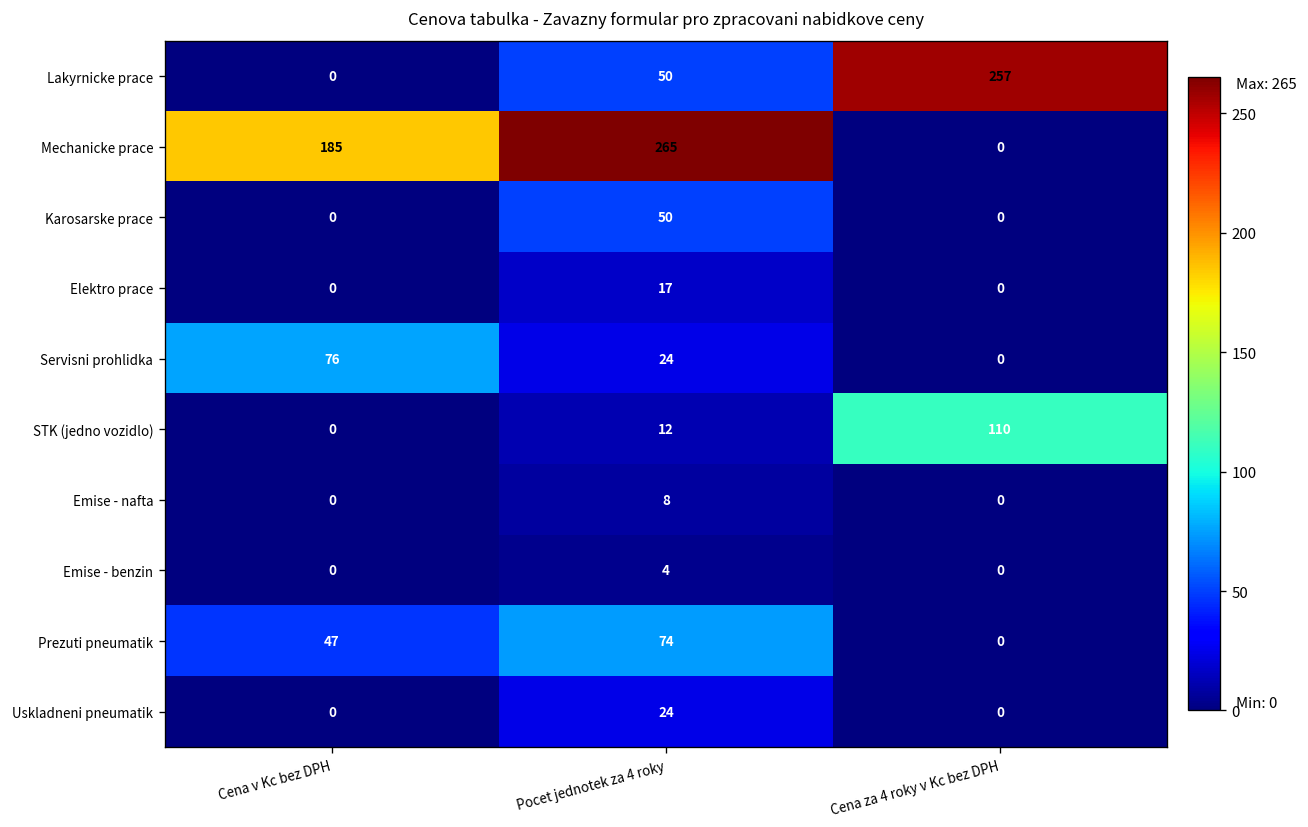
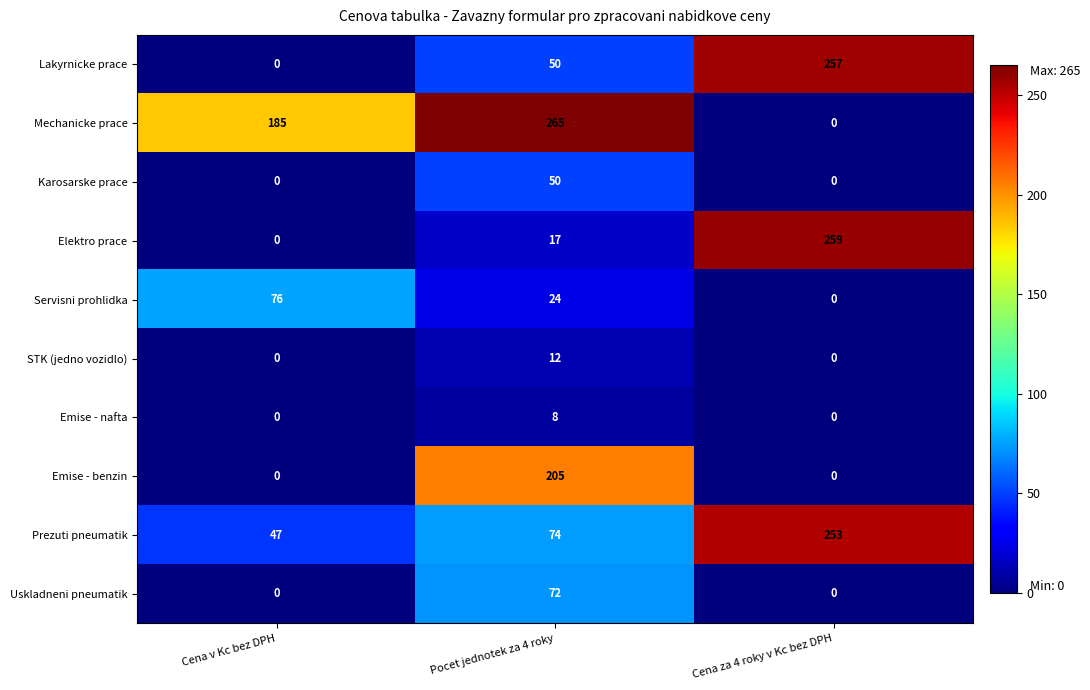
  {
    "Lakyrnicke prace": {
      "Cena v Kc bez DPH": 0,
      "Pocet jednotek za 4 roky": 50,
      "Cena za 4 roky v Kc bez DPH": 257
    },
    "Mechanicke prace": {
      "Cena v Kc bez DPH": 185,
      "Pocet jednotek za 4 roky": 265,
      "Cena za 4 roky v Kc bez DPH": 0
    },
    "Karosarske prace": {
      "Cena v Kc bez DPH": 0,
      "Pocet jednotek za 4 roky": 50,
      "Cena za 4 roky v Kc bez DPH": 0
    },
    "Elektro prace": {
      "Cena v Kc bez DPH": 0,
      "Pocet jednotek za 4 roky": 17,
-     "Cena za 4 roky v Kc bez DPH": 0
+     "Cena za 4 roky v Kc bez DPH": 259
    },
    "Servisni prohlidka": {
      "Cena v Kc bez DPH": 76,
      "Pocet jednotek za 4 roky": 24,
      "Cena za 4 roky v Kc bez DPH": 0
    },
    "STK (jedno vozidlo)": {
      "Cena v Kc bez DPH": 0,
      "Pocet jednotek za 4 roky": 12,
-     "Cena za 4 roky v Kc bez DPH": 110
+     "Cena za 4 roky v Kc bez DPH": 0
    },
    "Emise - nafta": {
      "Cena v Kc bez DPH": 0,
      "Pocet jednotek za 4 roky": 8,
      "Cena za 4 roky v Kc bez DPH": 0
    },
    "Emise - benzin": {
      "Cena v Kc bez DPH": 0,
-     "Pocet jednotek za 4 roky": 4,
+     "Pocet jednotek za 4 roky": 205,
      "Cena za 4 roky v Kc bez DPH": 0
    },
    "Prezuti pneumatik": {
      "Cena v Kc bez DPH": 47,
      "Pocet jednotek za 4 roky": 74,
-     "Cena za 4 roky v Kc bez DPH": 0
+     "Cena za 4 roky v Kc bez DPH": 253
    },
    "Uskladneni pneumatik": {
      "Cena v Kc bez DPH": 0,
-     "Pocet jednotek za 4 roky": 24,
+     "Pocet jednotek za 4 roky": 72,
      "Cena za 4 roky v Kc bez DPH": 0
    }
  }
